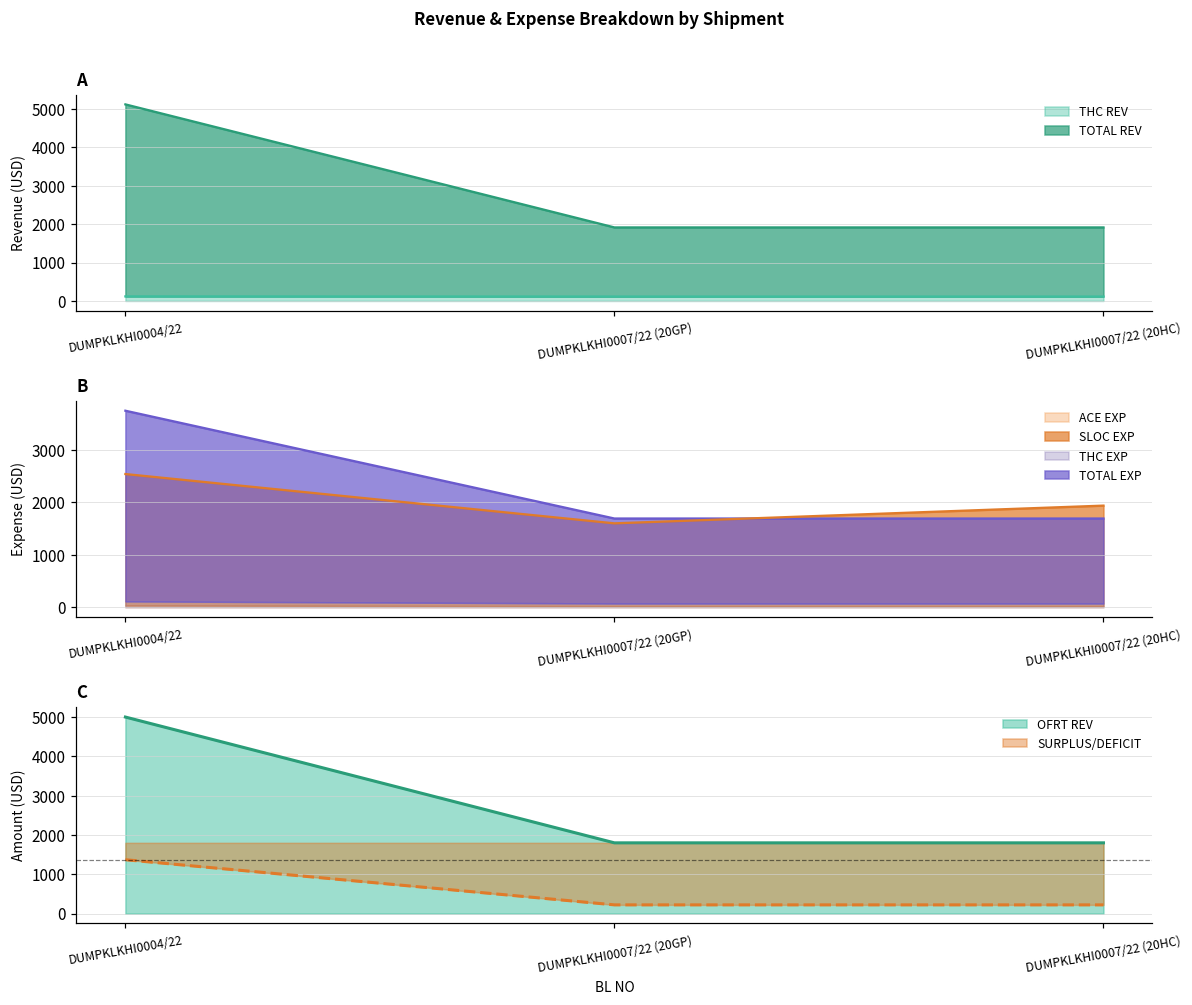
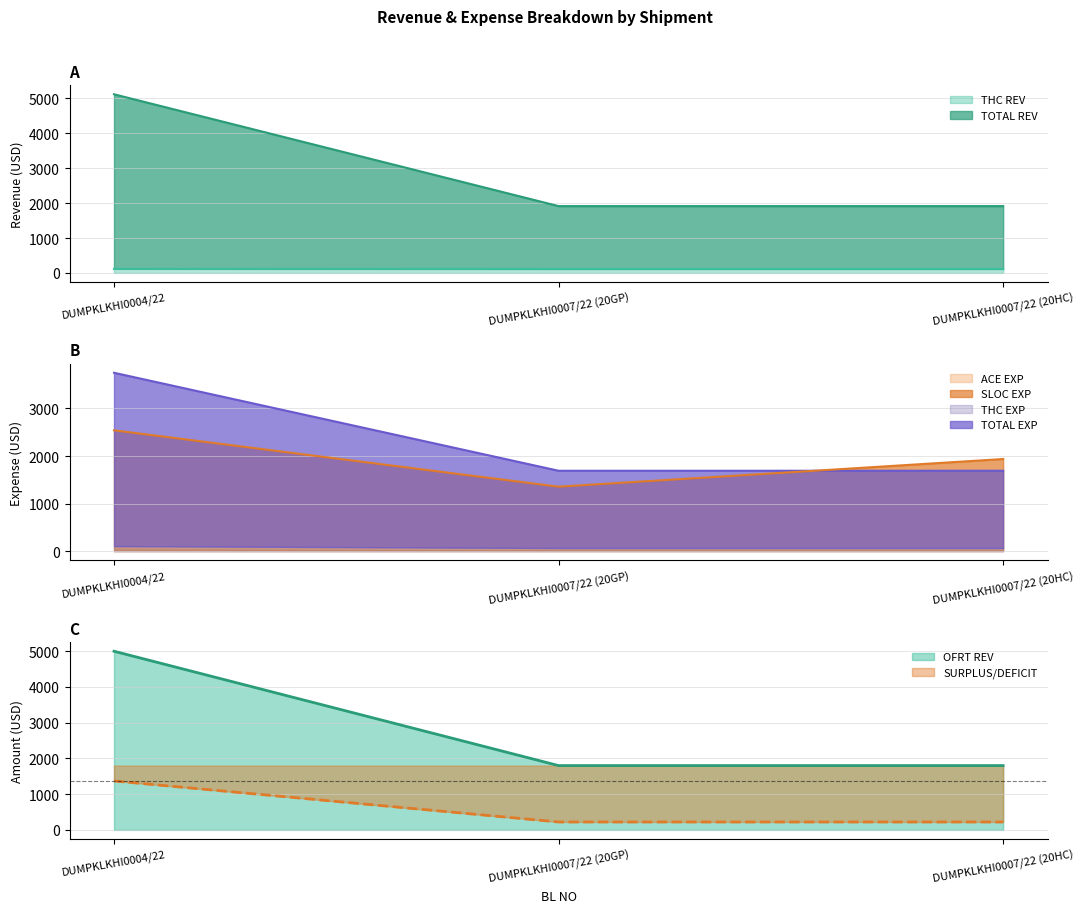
  {
    "B": {
      "SLOC EXP": {
        "DUMPKLKHI0004/22": 2500,
-       "DUMPKLKHI0007/22 (20GP)": 1600,
+       "DUMPKLKHI0007/22 (20GP)": 1400,
        "DUMPKLKHI0007/22 (20HC)": 1900
      }
    },
    "C": {
      "OFRT REV": {
        "DUMPKLKHI0004/22": 5000
      }
    }
  }
